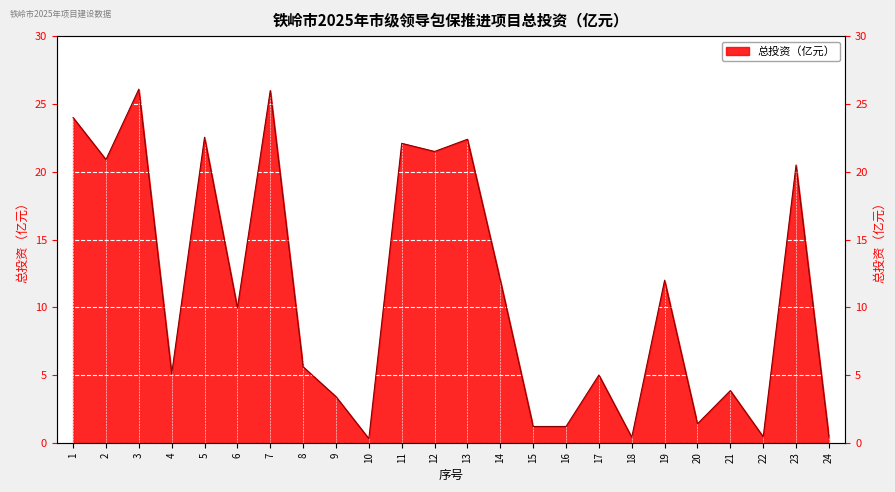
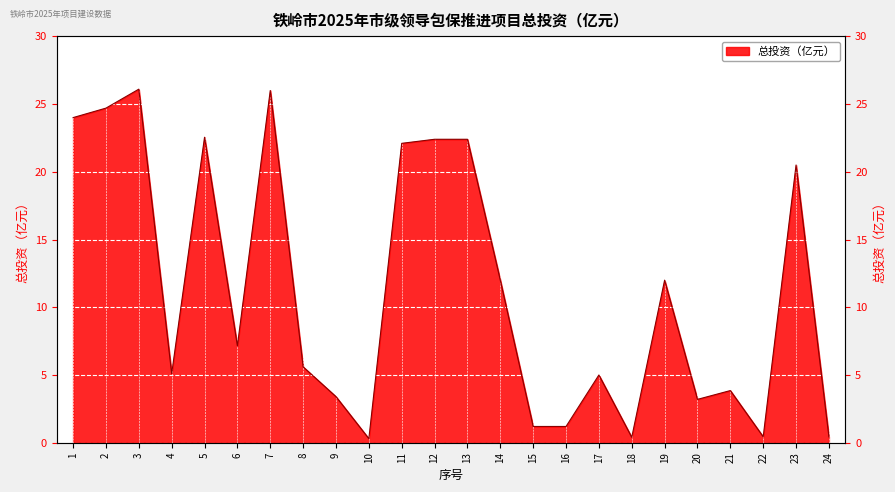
  {
    "1": 24.0,
-   "2": 20.9,
+   "2": 24.7,
    "3": 26.1,
    "4": 5.1,
    "5": 22.6,
-   "6": 10.0,
+   "6": 7.2,
    "7": 26.0,
    "8": 5.6,
    "9": 3.4,
    "10": 0.3,
    "11": 22.1,
-   "12": 21.5,
+   "12": 22.4,
    "13": 22.4,
    "14": 12.0,
    "15": 1.2,
    "16": 1.2,
    "17": 5.0,
    "18": 0.4,
    "19": 12.0,
-   "20": 1.4,
+   "20": 3.2,
    "21": 3.9,
    "22": 0.4,
    "23": 20.5,
    "24": 0.4
  }
